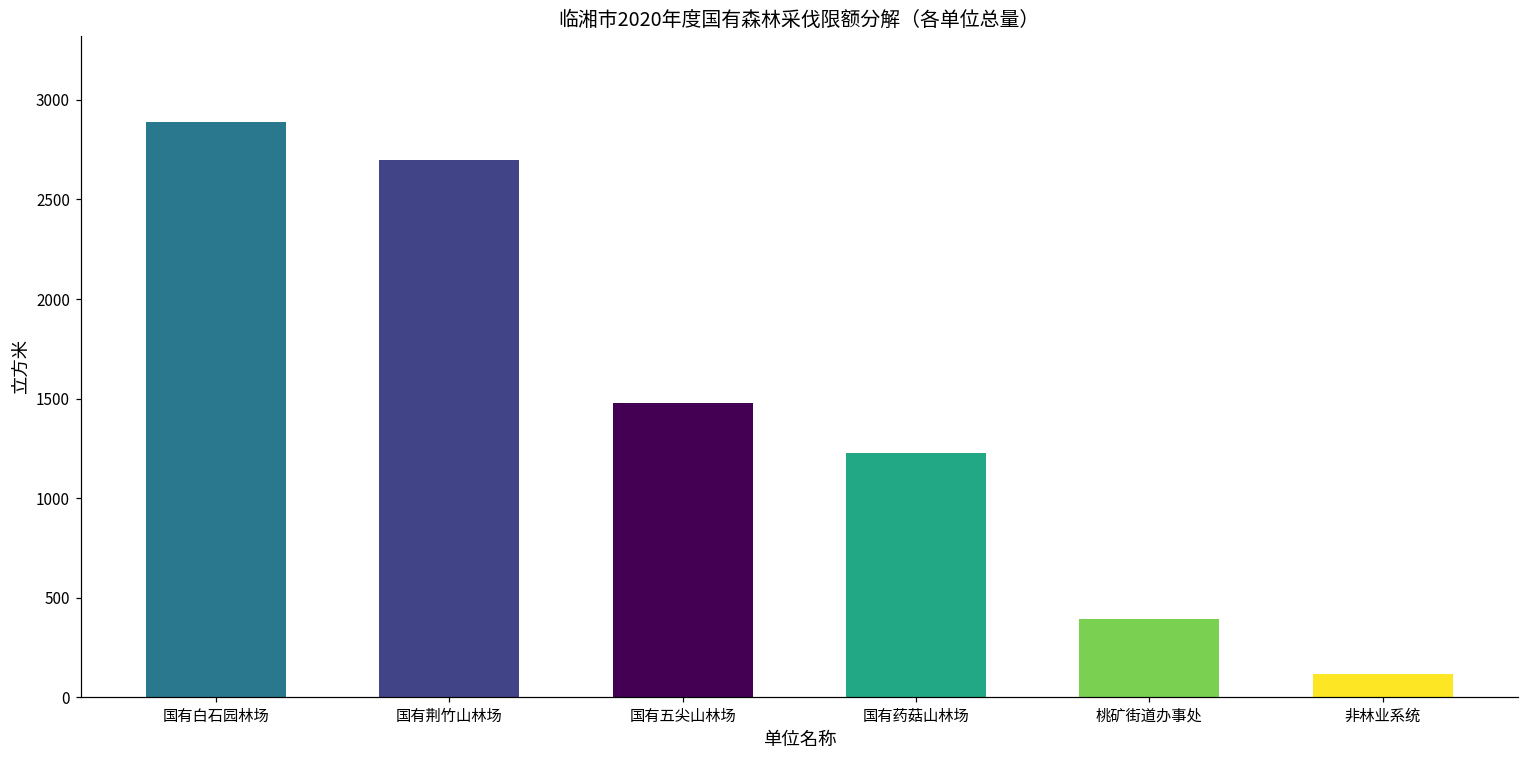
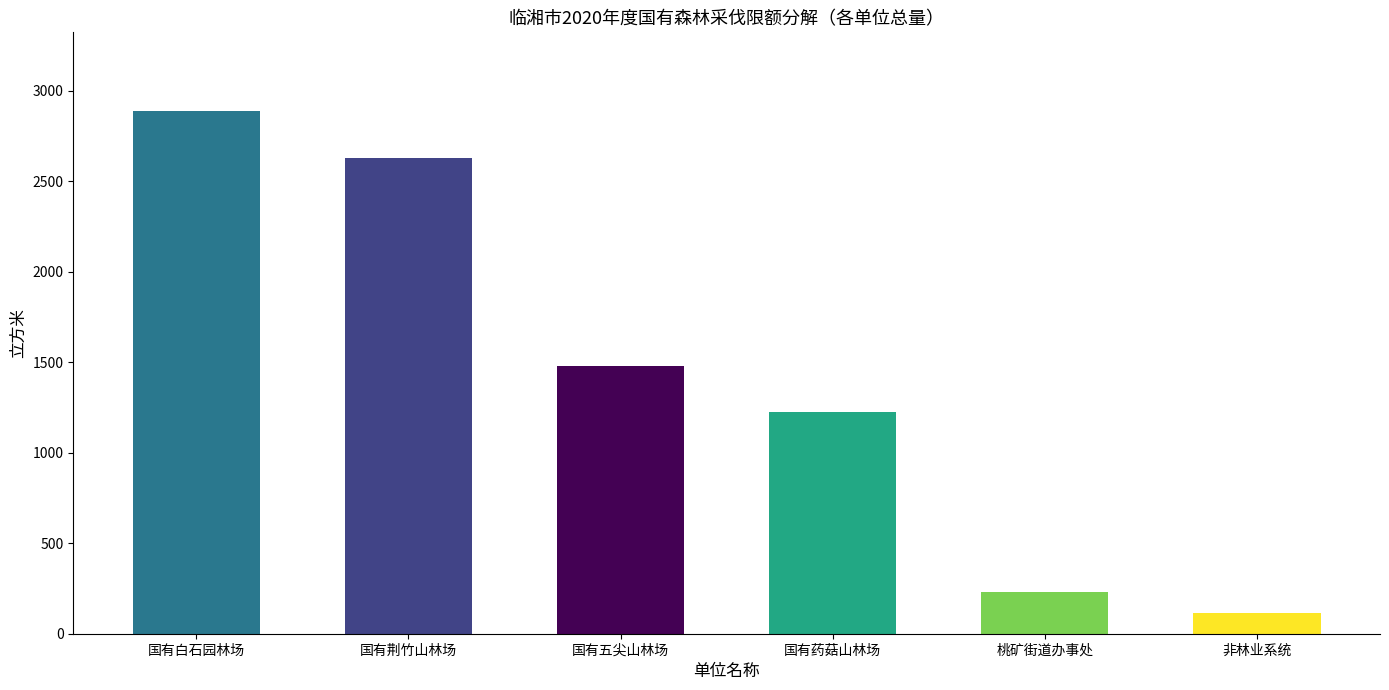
  {
    "国有白石园林场": 2890,
-   "国有荆竹山林场": 2700,
+   "国有荆竹山林场": 2630,
    "国有五尖山林场": 1480,
    "国有药菇山林场": 1230,
-   "桃矿街道办事处": 390,
+   "桃矿街道办事处": 230,
    "非林业系统": 120
  }
